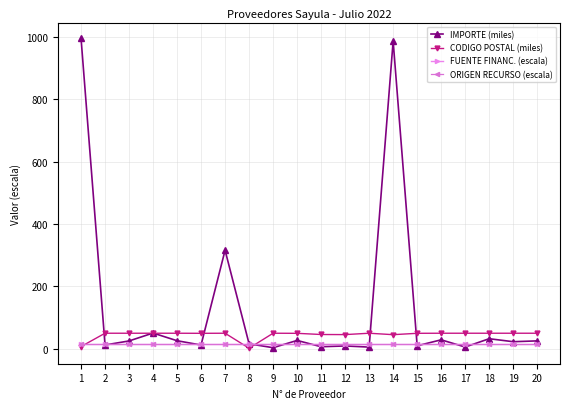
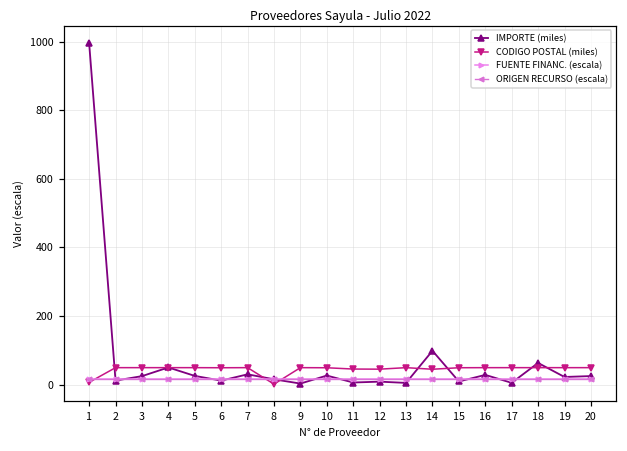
  {
    "IMPORTE (miles)": {
      "1": 1000,
      "3": 20,
      "5": 30,
-     "7": 320,
+     "7": 30,
      "9": 0,
      "10": 30,
      "11": 10,
      "13": 0,
-     "14": 990,
+     "14": 100,
      "16": 30,
      "17": 10,
-     "18": 30,
+     "18": 60,
      "20": 20
    },
    "CODIGO POSTAL (miles)": {
      "1": 10,
      "2": 50,
      "3": 50,
      "5": 50,
      "6": 50,
      "7": 50,
      "8": 0,
      "9": 50,
      "10": 50,
      "11": 50,
      "12": 40,
      "13": 50,
      "14": 40,
      "15": 50,
      "16": 50,
      "17": 50,
      "18": 50,
      "19": 50,
      "20": 50
    },
    "ORIGEN RECURSO (escala)": {
      "1": 20,
      "3": 20,
      "4": 20,
      "5": 20,
      "7": 20,
      "9": 20,
      "10": 20,
      "11": 20,
      "13": 20,
      "14": 20,
      "16": 20,
      "17": 20,
      "18": 20,
      "20": 20
    }
  }
